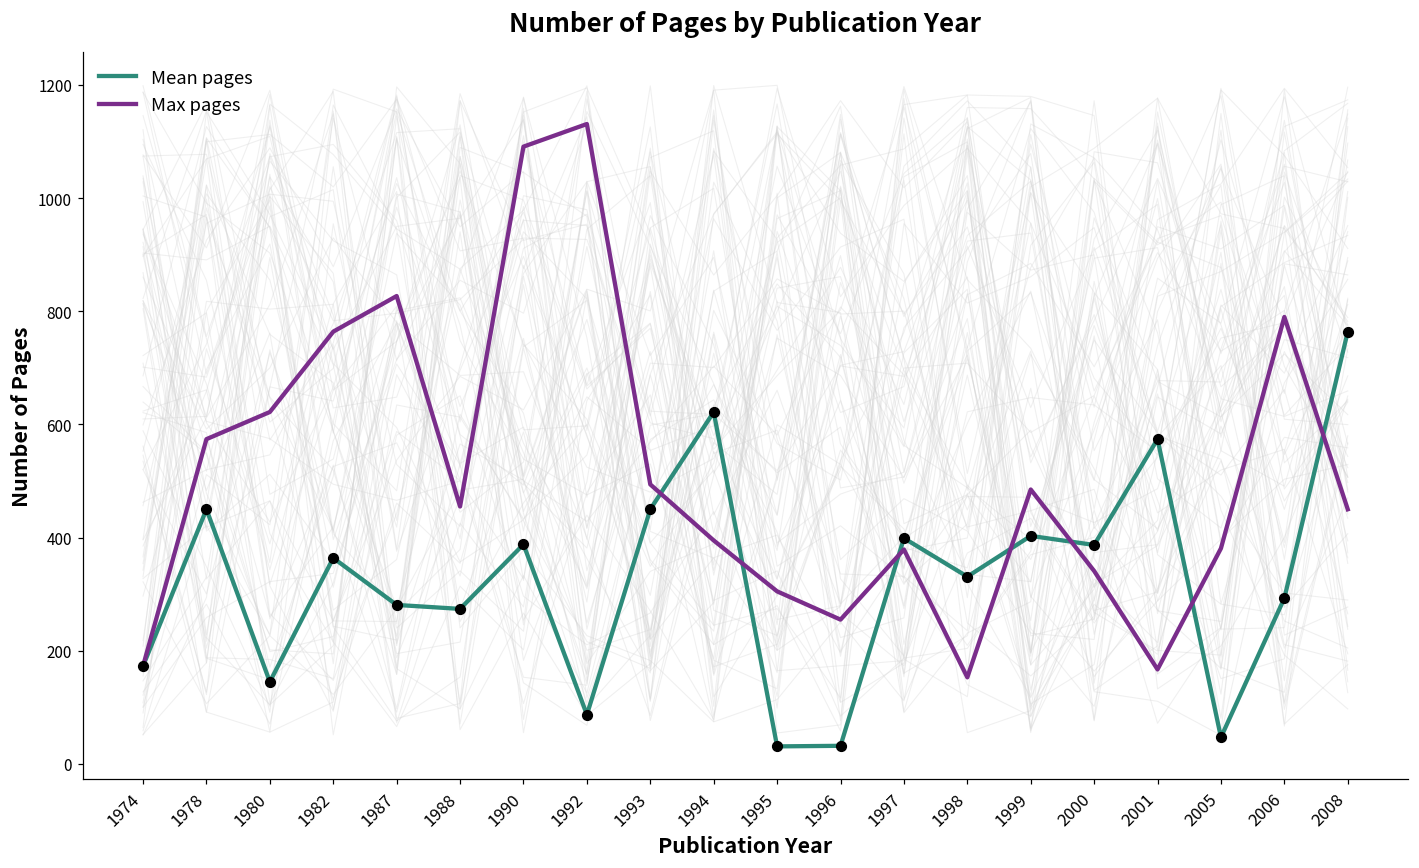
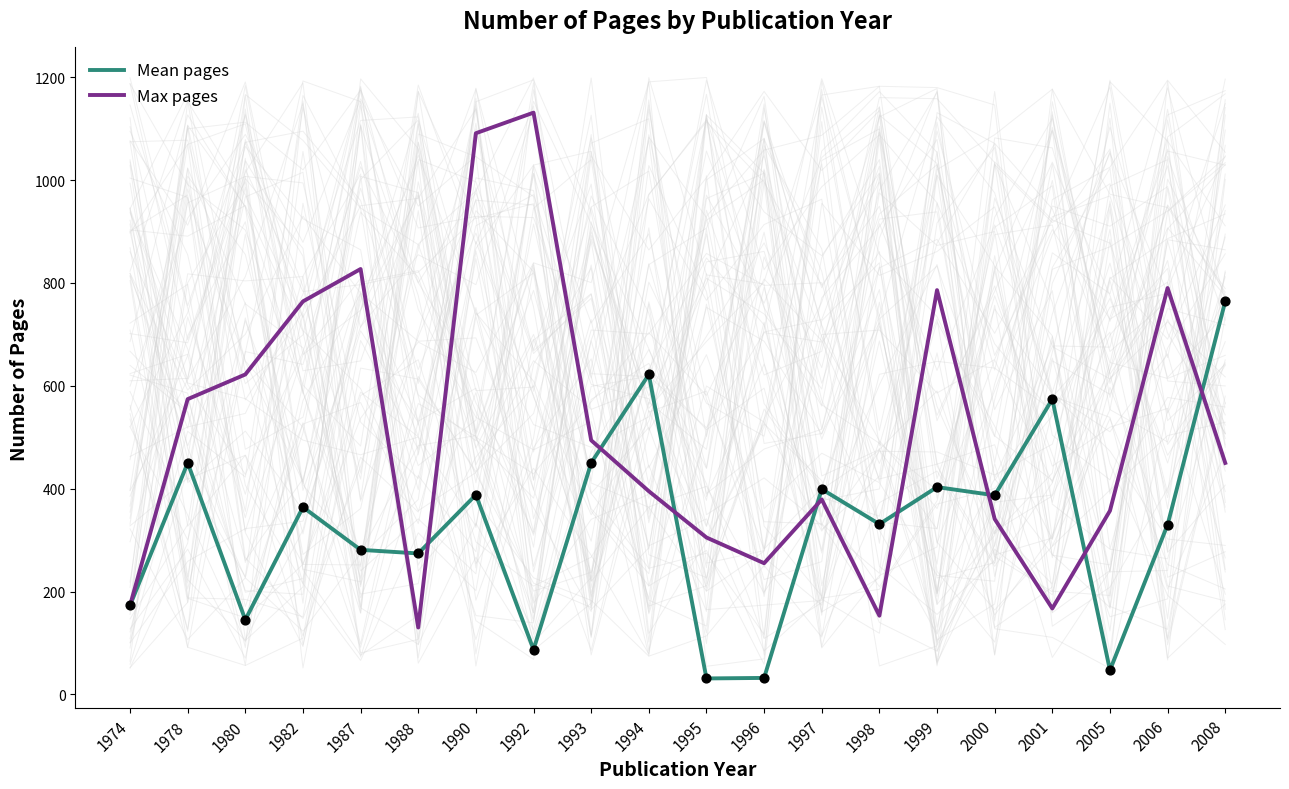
  {
    "Mean pages": {
      "1978": 450,
      "1982": 360,
      "1990": 390,
      "1993": 450,
      "1995": 30,
      "1996": 30,
      "1999": 400,
      "2000": 390,
-     "2006": 290
+     "2006": 330
    },
    "Max pages": {
      "1982": 760,
      "1987": 830,
-     "1988": 460,
+     "1988": 130,
      "1990": 1090,
      "1993": 490,
      "1994": 400,
      "1995": 310,
      "1998": 150,
-     "1999": 490,
+     "1999": 790,
      "2000": 340,
      "2001": 170,
-     "2005": 380,
+     "2005": 360,
      "2008": 450
    }
  }
